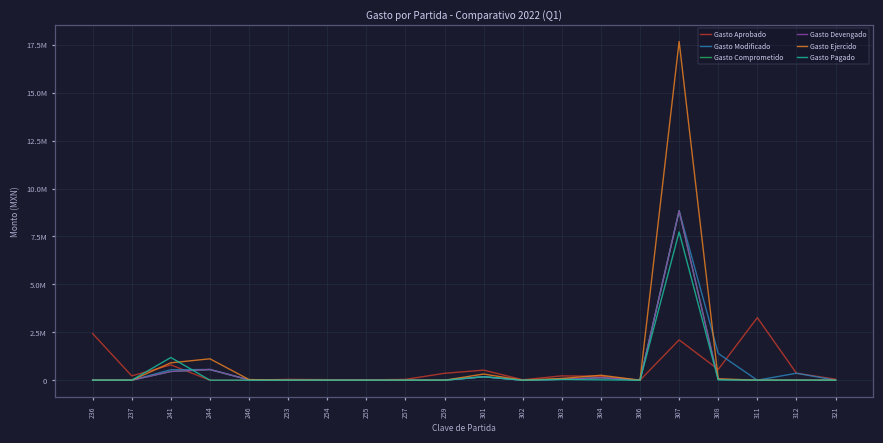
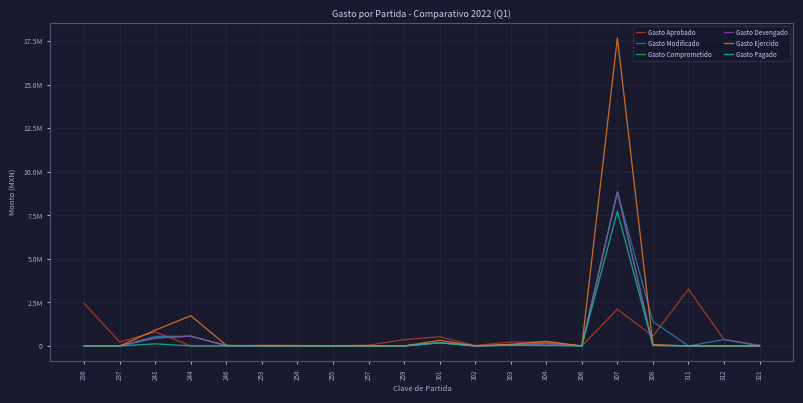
  {
    "Gasto Aprobado": {
      "236": 2400000,
      "237": 200000,
      "259": 400000,
      "301": 500000,
      "307": 2100000,
      "308": 600000,
      "311": 3300000
    },
    "Gasto Modificado": {
      "308": 1400000
    },
    "Gasto Ejercido": {
-     "244": 1100000,
+     "244": 1700000,
      "307": 17700000
    },
    "Gasto Pagado": {
-     "241": 1200000,
+     "241": 100000,
      "307": 7700000
    }
  }
